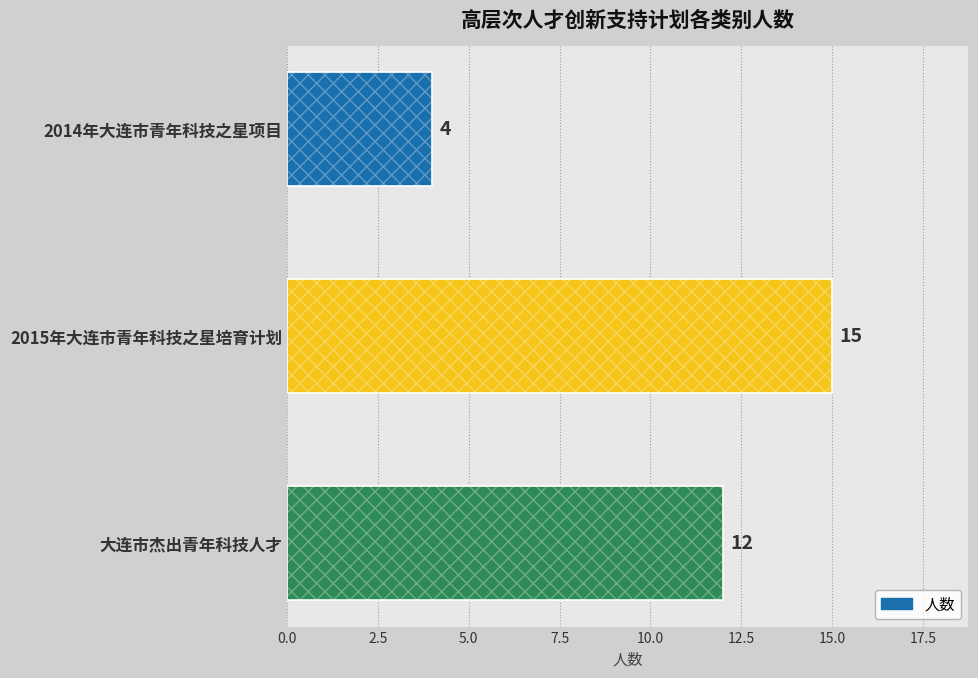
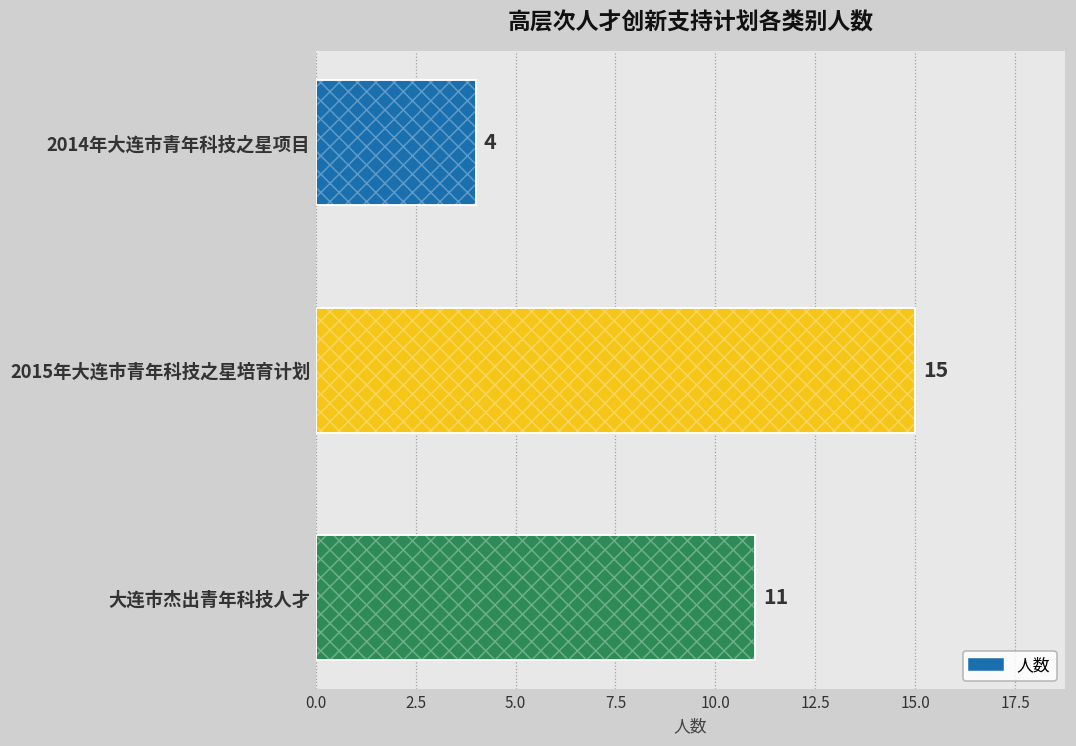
  {
    "2014年大连市青年科技之星项目": 4,
    "2015年大连市青年科技之星培育计划": 15,
-   "大连市杰出青年科技人才": 12
+   "大连市杰出青年科技人才": 11
  }
